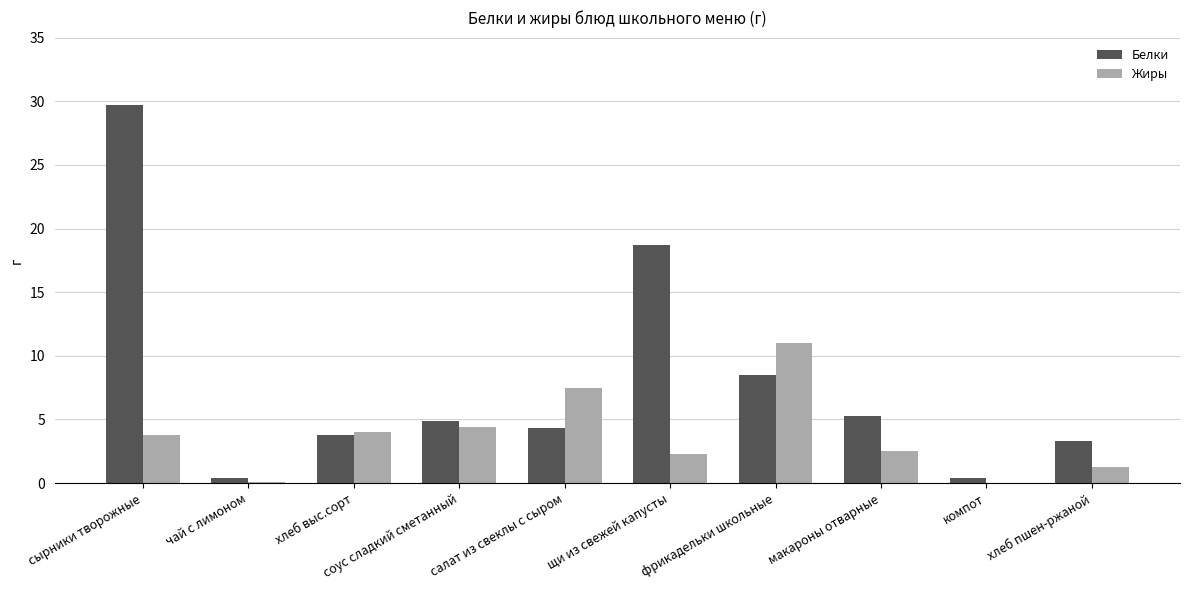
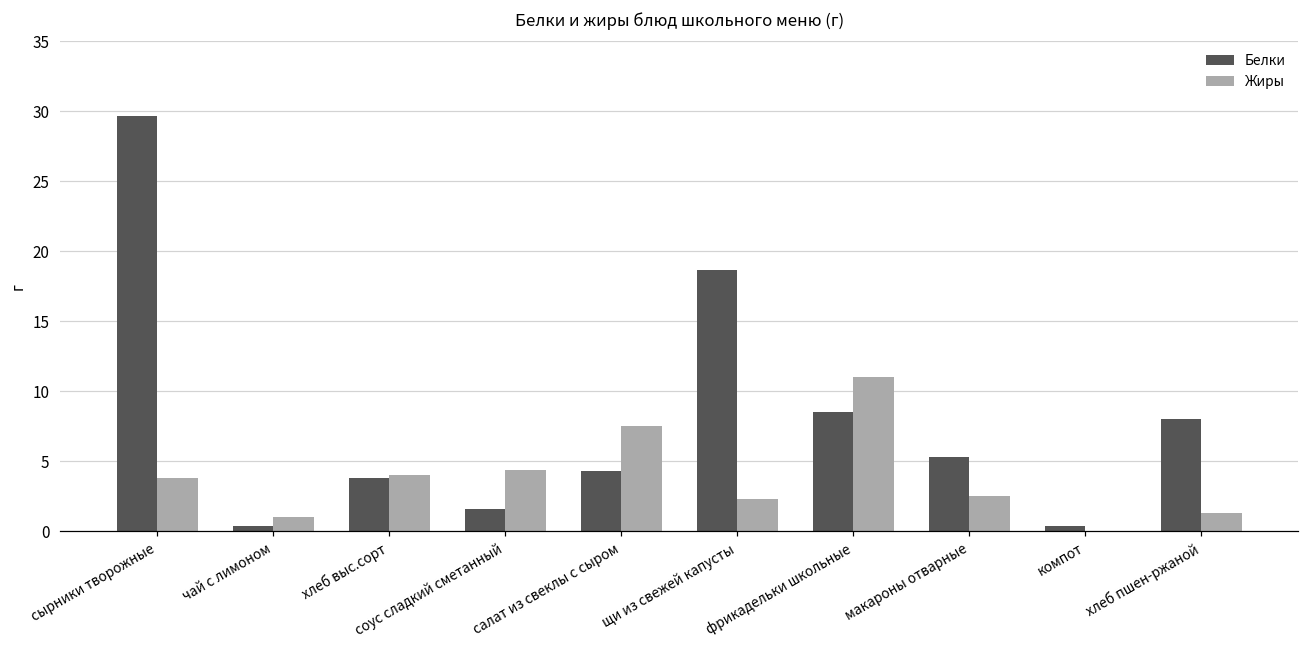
  {
    "Белки": {
      "сырники творожные": 29.7,
      "чай с лимоном": 0.4,
      "хлеб выс.сорт": 3.8,
-     "соус сладкий сметанный": 4.9,
+     "соус сладкий сметанный": 1.6,
      "салат из свеклы с сыром": 4.3,
      "щи из свежей капусты": 18.7,
      "фрикадельки школьные": 8.5,
      "макароны отварные": 5.3,
      "компот": 0.4,
-     "хлеб пшен-ржаной": 3.3
+     "хлеб пшен-ржаной": 8.0
    },
    "Жиры": {
      "сырники творожные": 3.8,
-     "чай с лимоном": 0.1,
+     "чай с лимоном": 1.0,
      "хлеб выс.сорт": 4.0,
      "соус сладкий сметанный": 4.4,
      "салат из свеклы с сыром": 7.5,
      "щи из свежей капусты": 2.3,
      "фрикадельки школьные": 11.0,
      "макароны отварные": 2.5,
      "компот": 0.0,
      "хлеб пшен-ржаной": 1.3
    }
  }
